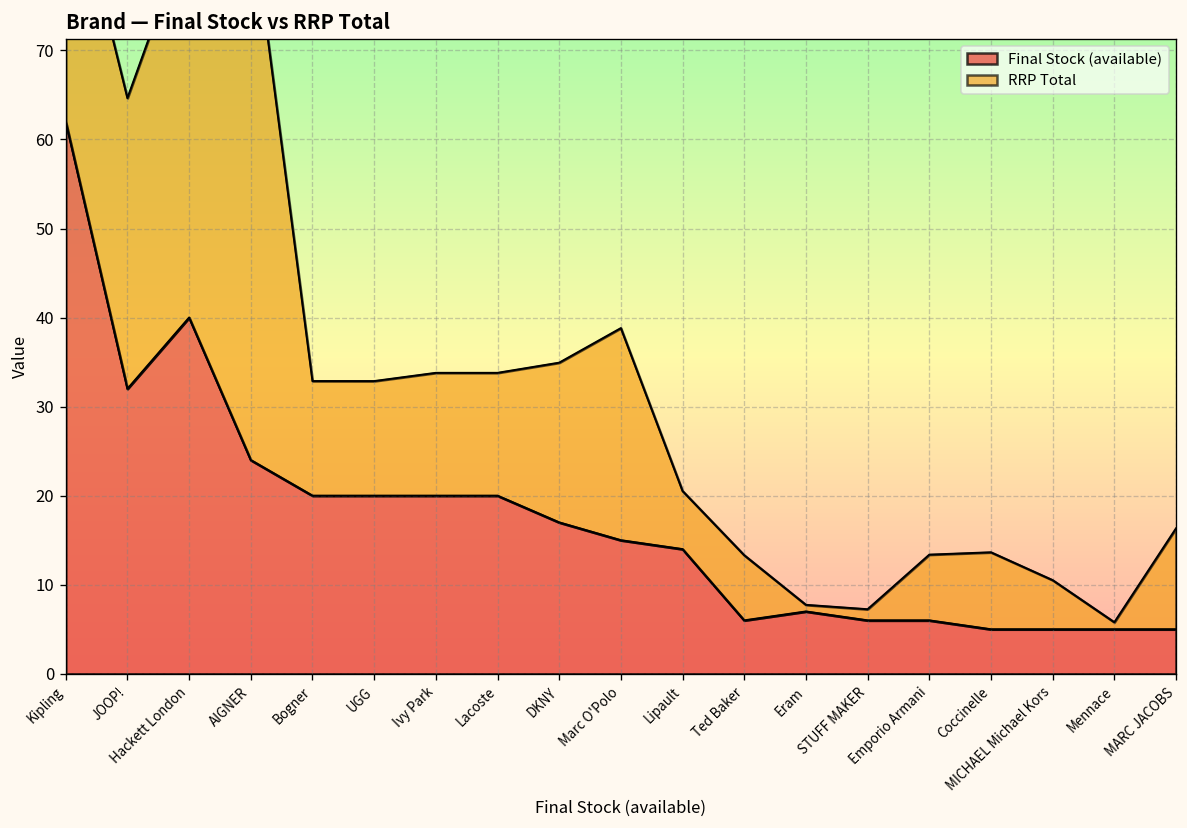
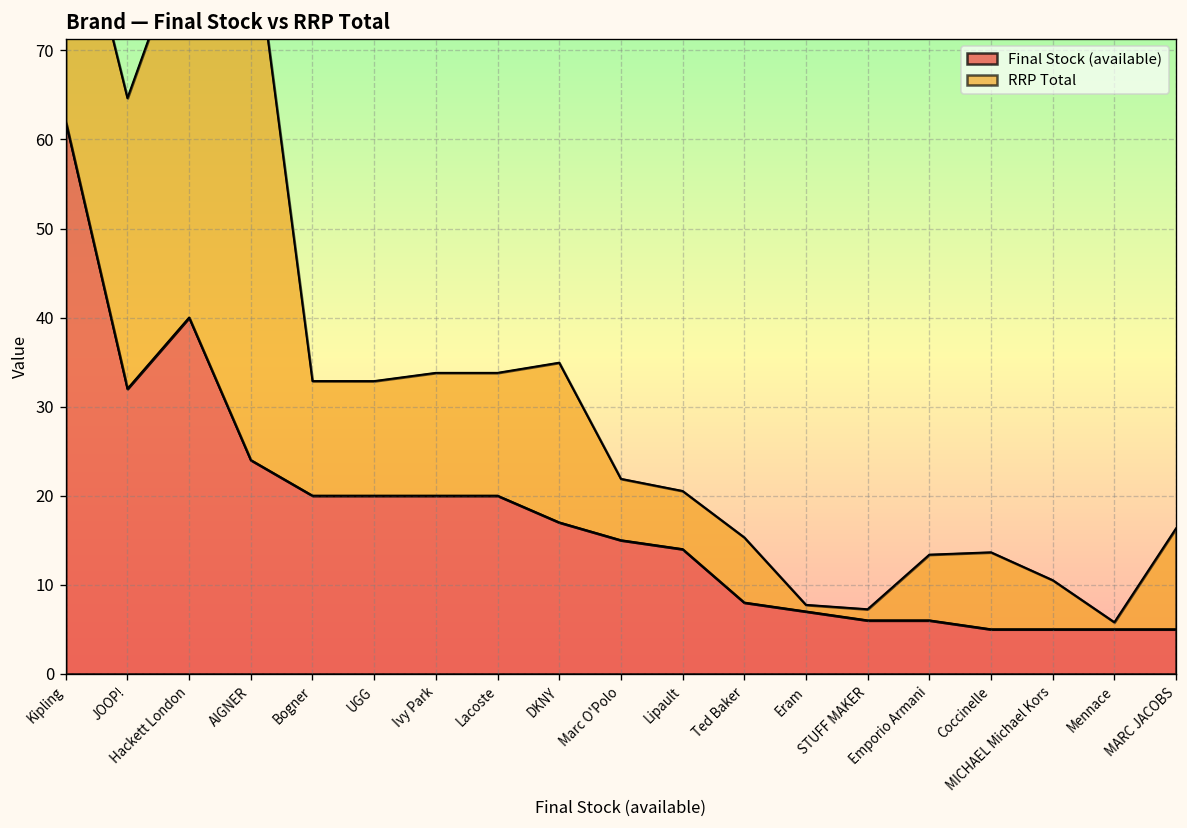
  {
    "Final Stock (available)": {
      "Kipling": 62,
      "JOOP!": 32,
      "Hackett London": 40,
      "AIGNER": 24,
      "Bogner": 20,
      "UGG": 20,
      "Ivy Park": 20,
      "Lacoste": 20,
      "DKNY": 17,
      "Marc O'Polo": 15,
      "Lipault": 14,
-     "Ted Baker": 6,
+     "Ted Baker": 8,
      "Eram": 7,
      "STUFF MAKER": 6,
      "Emporio Armani": 6,
      "Coccinelle": 5,
      "MICHAEL Michael Kors": 5,
      "Mennace": 5,
      "MARC JACOBS": 5
    },
    "RRP Total": {
      "JOOP!": 33,
      "Bogner": 13,
      "UGG": 13,
      "Ivy Park": 14,
      "Lacoste": 14,
      "DKNY": 18,
-     "Marc O'Polo": 24,
+     "Marc O'Polo": 7,
      "Lipault": 7,
      "Ted Baker": 7,
      "Eram": 1,
      "STUFF MAKER": 1,
      "Emporio Armani": 7,
      "Coccinelle": 9,
      "MICHAEL Michael Kors": 6,
      "Mennace": 1,
      "MARC JACOBS": 11
    }
  }
